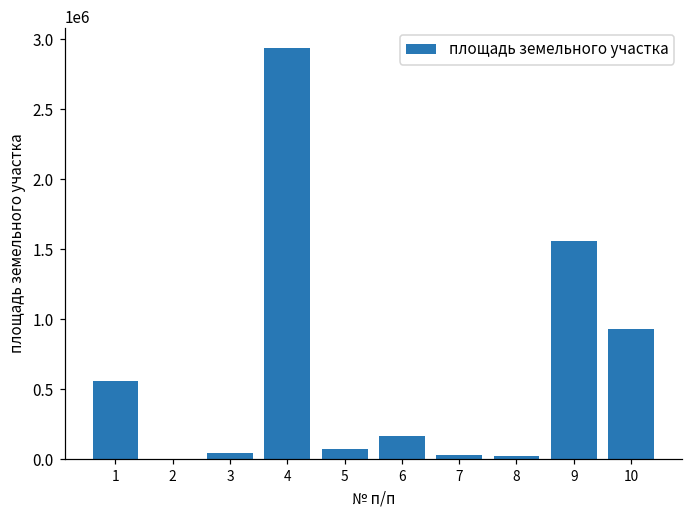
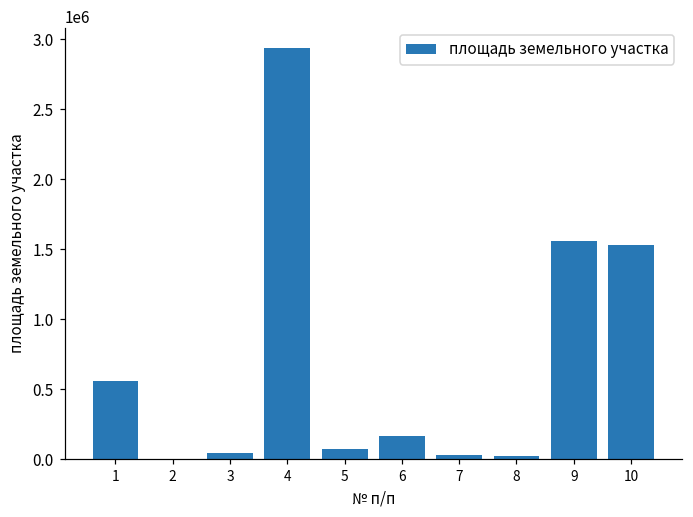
  {
    "1": 560000,
    "3": 50000,
    "4": 2940000,
    "5": 70000,
    "6": 170000,
    "7": 30000,
    "8": 20000,
    "9": 1560000,
-   "10": 930000
+   "10": 1530000
  }
